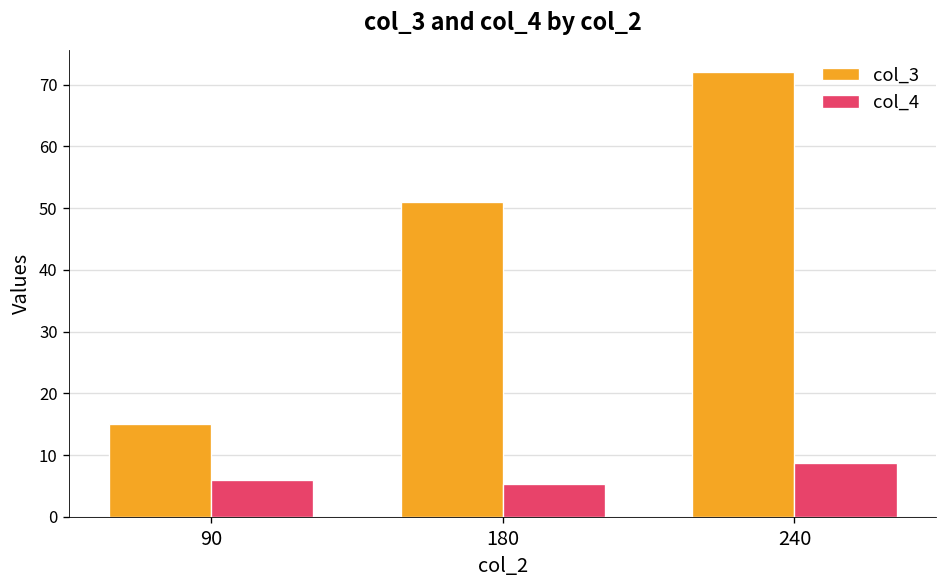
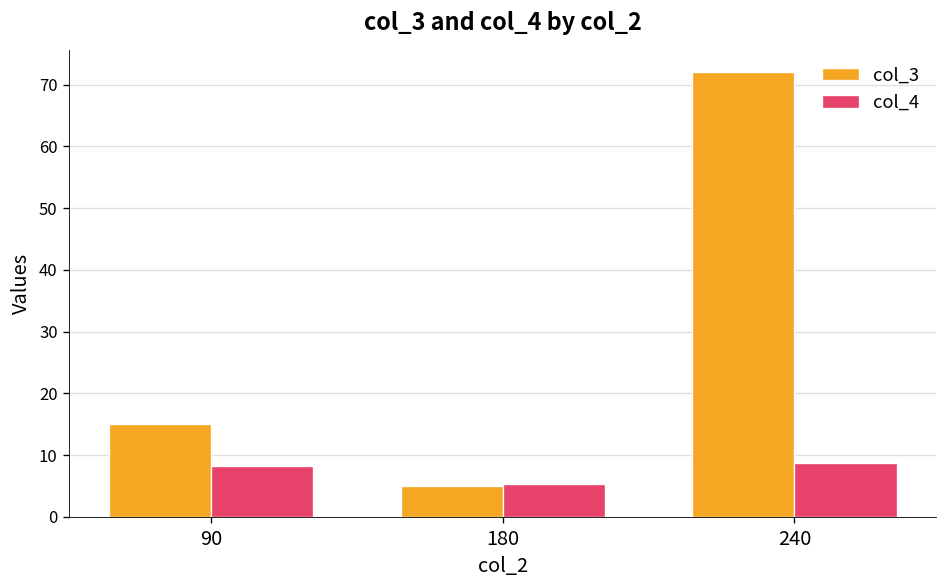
  {
    "col_3": {
      "90": 15,
-     "180": 51,
+     "180": 5,
      "240": 72
    },
    "col_4": {
-     "90": 6,
+     "90": 8,
      "180": 5,
      "240": 9
    }
  }
